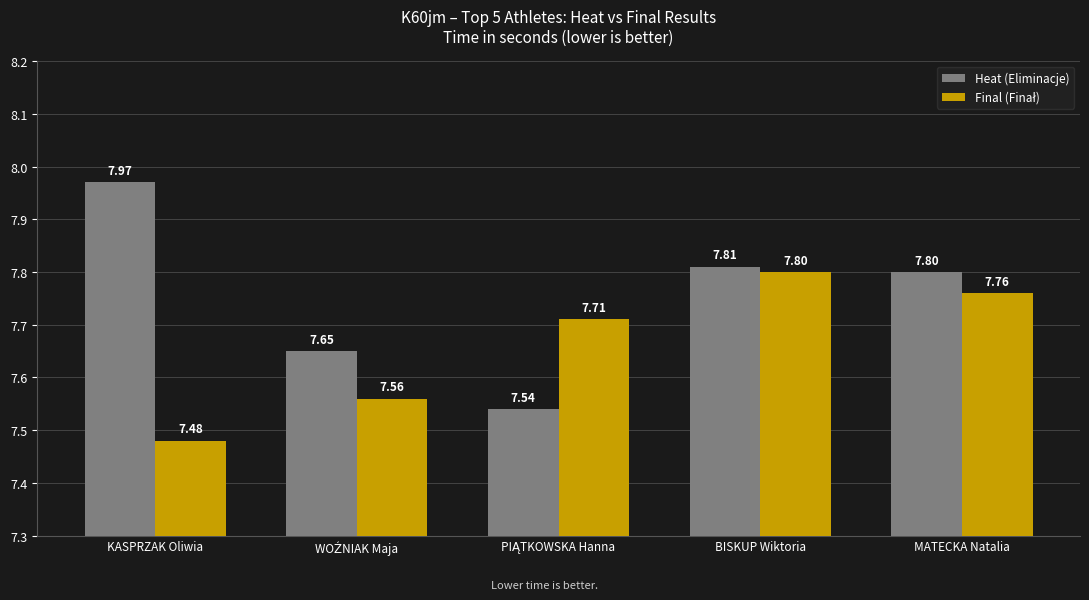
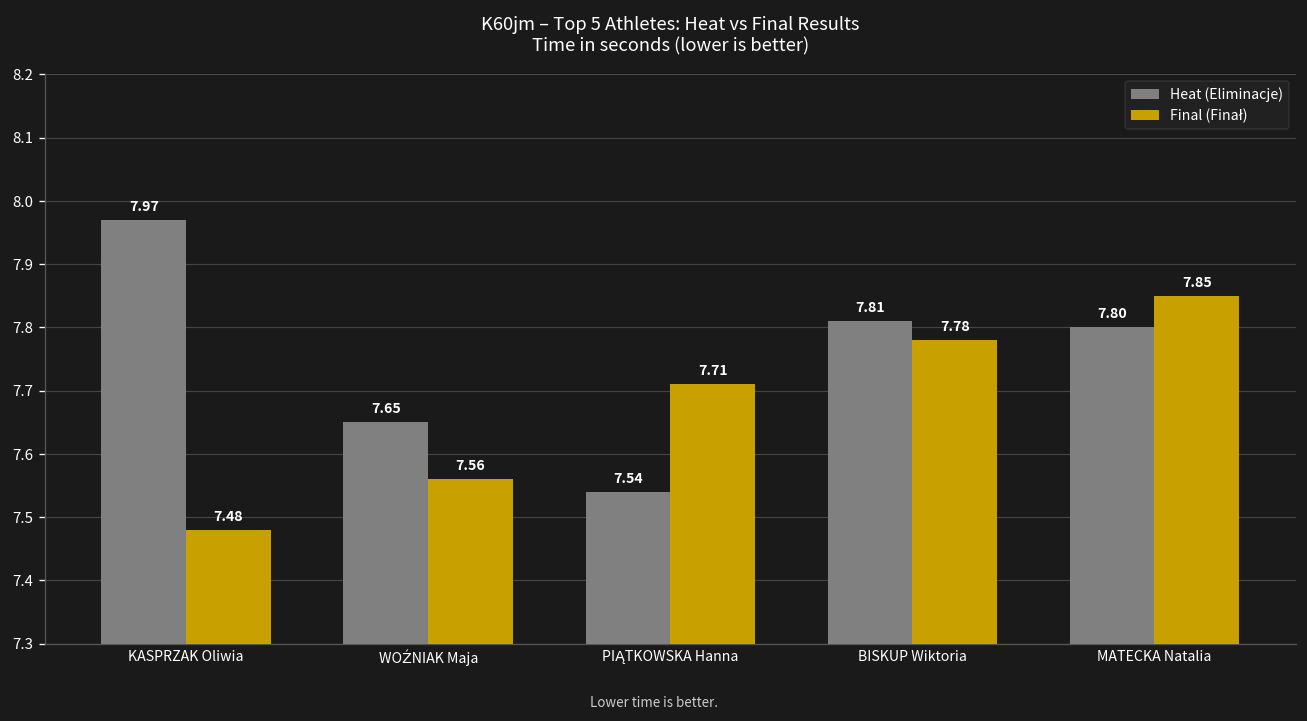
  {
    "Heat (Eliminacje)": {
      "KASPRZAK Oliwia": 7.97,
      "WOŹNIAK Maja": 7.65,
      "PIĄTKOWSKA Hanna": 7.54,
      "BISKUP Wiktoria": 7.81,
      "MATECKA Natalia": 7.80
    },
    "Final (Finał)": {
      "KASPRZAK Oliwia": 7.48,
      "WOŹNIAK Maja": 7.56,
      "PIĄTKOWSKA Hanna": 7.71,
-     "BISKUP Wiktoria": 7.80,
-     "MATECKA Natalia": 7.76
+     "BISKUP Wiktoria": 7.78,
+     "MATECKA Natalia": 7.85
    }
  }
